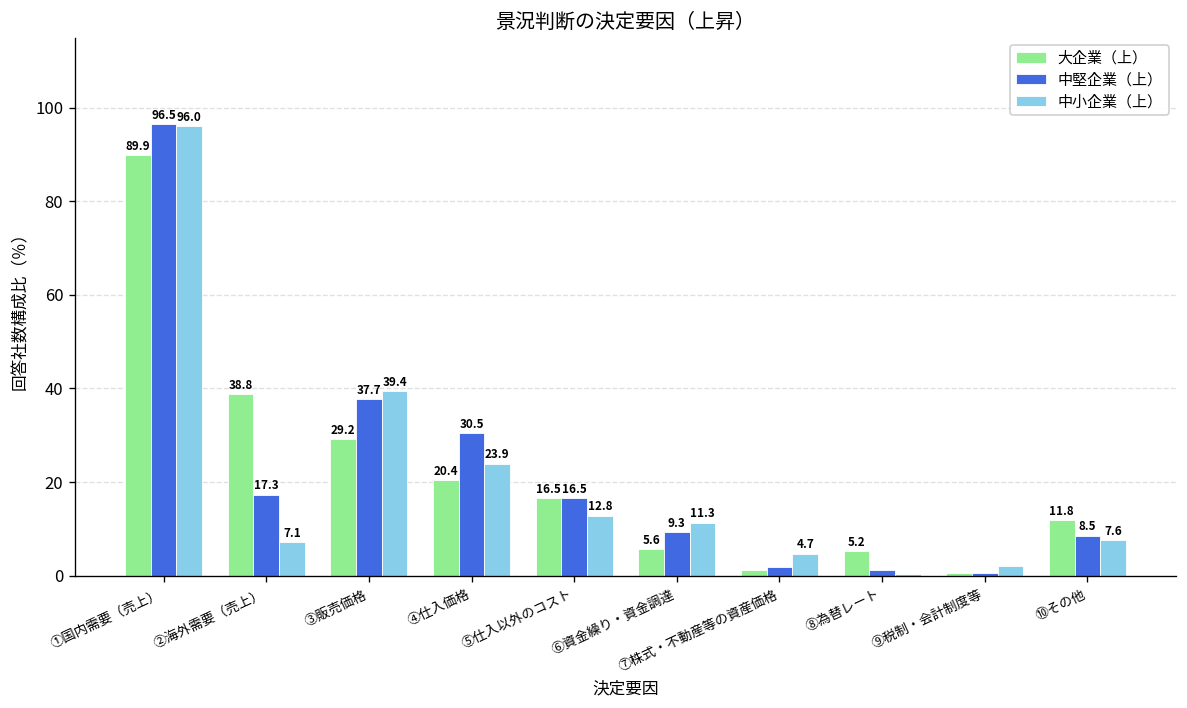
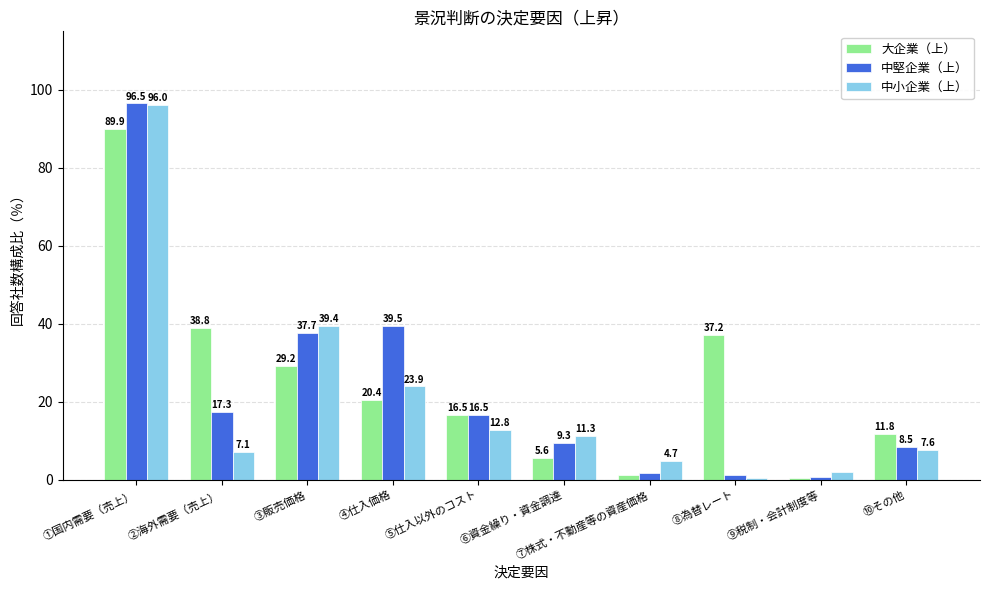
  {
    "大企業（上）": {
      "①国内需要（売上）": 89.9,
      "②海外需要（売上）": 38.8,
      "③販売価格": 29.2,
      "④仕入価格": 20.4,
      "⑤仕入以外のコスト": 16.5,
      "⑥資金繰り・資金調達": 5.6,
-     "⑧為替レート": 5.2,
+     "⑧為替レート": 37.2,
      "⑩その他": 11.8
    },
    "中堅企業（上）": {
      "①国内需要（売上）": 96.5,
      "②海外需要（売上）": 17.3,
      "③販売価格": 37.7,
-     "④仕入価格": 30.5,
+     "④仕入価格": 39.5,
      "⑤仕入以外のコスト": 16.5,
      "⑥資金繰り・資金調達": 9.3,
      "⑩その他": 8.5
    },
    "中小企業（上）": {
      "①国内需要（売上）": 96.0,
      "②海外需要（売上）": 7.1,
      "③販売価格": 39.4,
      "④仕入価格": 23.9,
      "⑤仕入以外のコスト": 12.8,
      "⑥資金繰り・資金調達": 11.3,
      "⑦株式・不動産等の資産価格": 4.7,
      "⑩その他": 7.6
    }
  }
